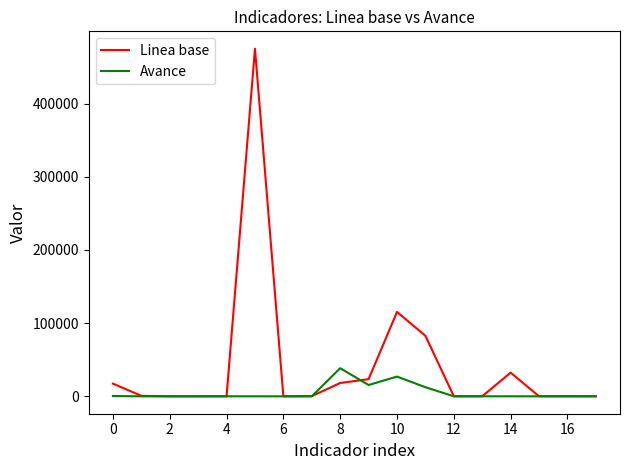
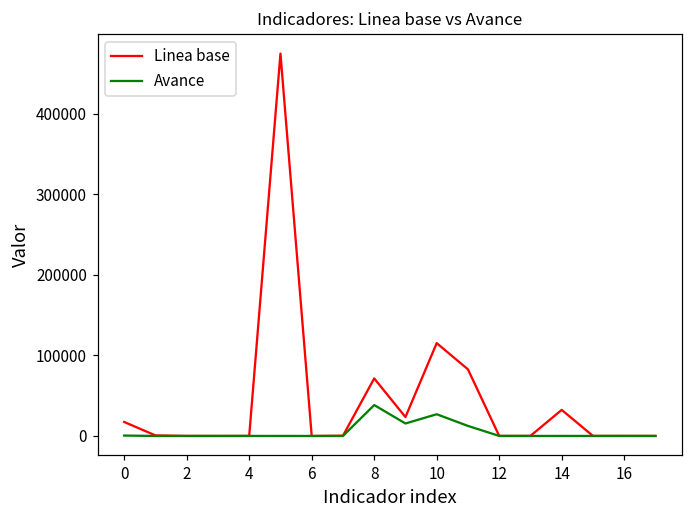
  {
    "Linea base": {
      "0": 20000,
-     "8": 20000,
+     "8": 70000,
      "10": 120000,
      "14": 30000
    },
    "Avance": {
      "0": 0,
      "8": 40000,
      "10": 30000,
      "14": 0
    }
  }
